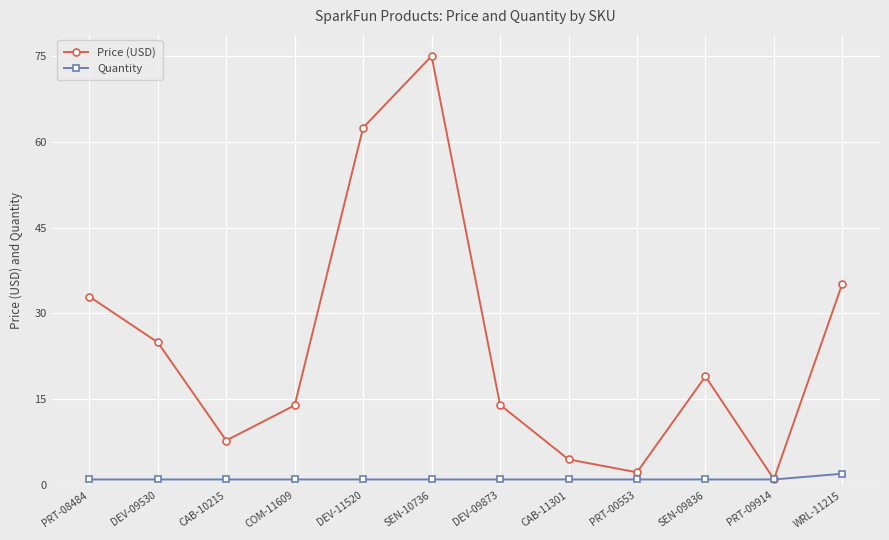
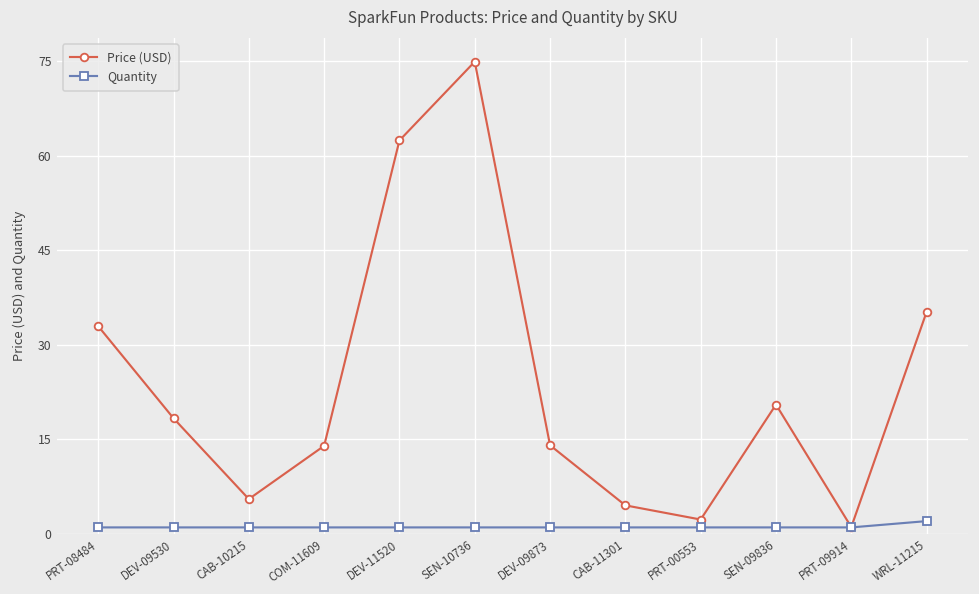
  {
    "Price (USD)": {
      "PRT-08484": 33,
-     "DEV-09530": 25,
-     "CAB-10215": 8,
+     "DEV-09530": 18,
+     "CAB-10215": 6,
      "COM-11609": 14,
      "DEV-11520": 62,
      "SEN-10736": 75,
      "DEV-09873": 14,
      "CAB-11301": 5,
      "PRT-00553": 2,
-     "SEN-09836": 19,
+     "SEN-09836": 21,
      "WRL-11215": 35
    },
    "Quantity": {
      "PRT-08484": 1,
      "DEV-09530": 1,
      "CAB-10215": 1,
      "COM-11609": 1,
      "DEV-11520": 1,
      "SEN-10736": 1,
      "DEV-09873": 1,
      "CAB-11301": 1,
      "PRT-00553": 1,
      "SEN-09836": 1,
      "WRL-11215": 2
    }
  }
